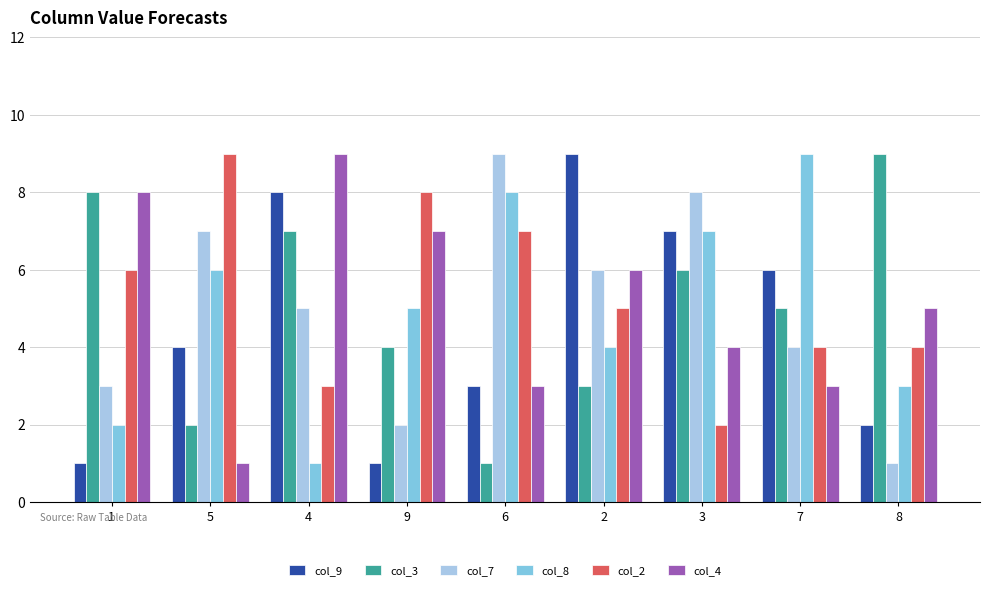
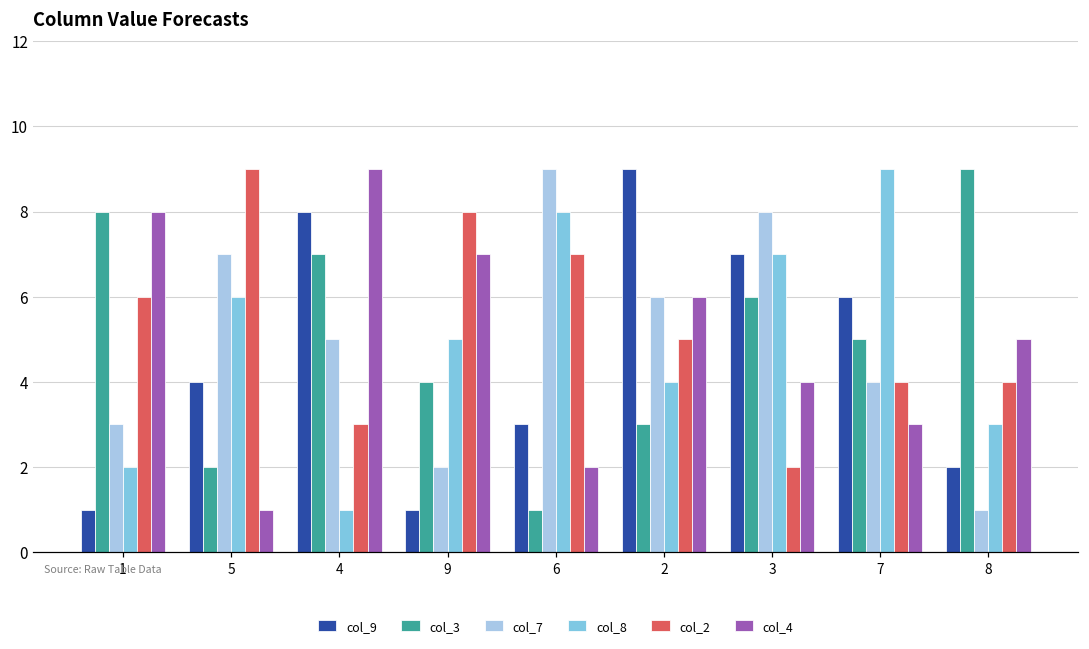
  {
    "col_9": {
      "1": 1,
      "5": 4,
      "4": 8,
      "9": 1,
      "6": 3,
      "2": 9,
      "3": 7,
      "7": 6,
      "8": 2
    },
    "col_3": {
      "1": 8,
      "5": 2,
      "4": 7,
      "9": 4,
      "6": 1,
      "2": 3,
      "3": 6,
      "7": 5,
      "8": 9
    },
    "col_2": {
      "1": 6,
      "5": 9,
      "4": 3,
      "9": 8,
      "6": 7,
      "2": 5,
      "3": 2,
      "7": 4,
      "8": 4
    },
    "col_4": {
      "1": 8,
      "5": 1,
      "4": 9,
      "9": 7,
-     "6": 3,
+     "6": 2,
      "2": 6,
      "3": 4,
      "7": 3,
      "8": 5
    }
  }
